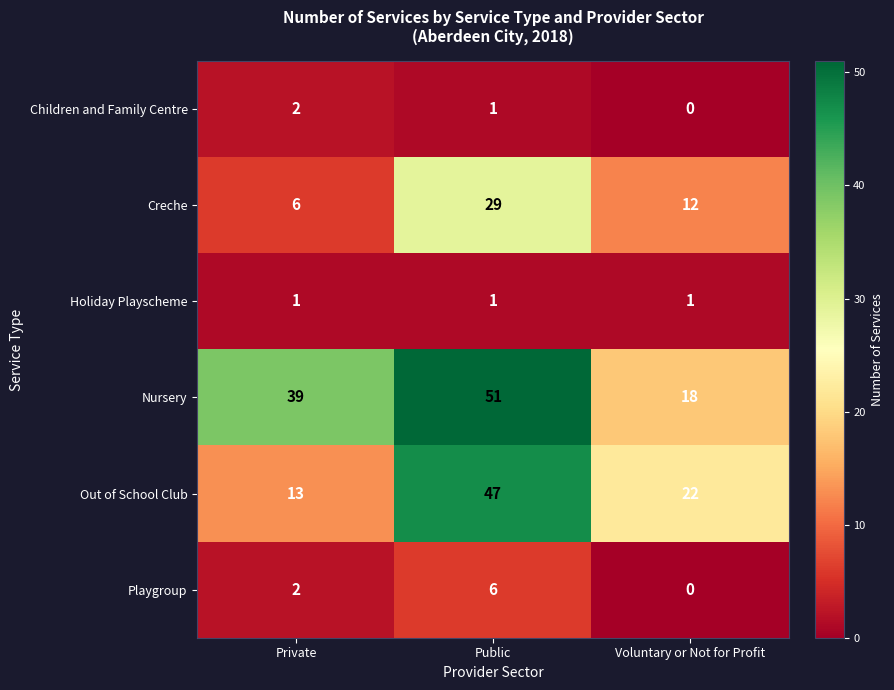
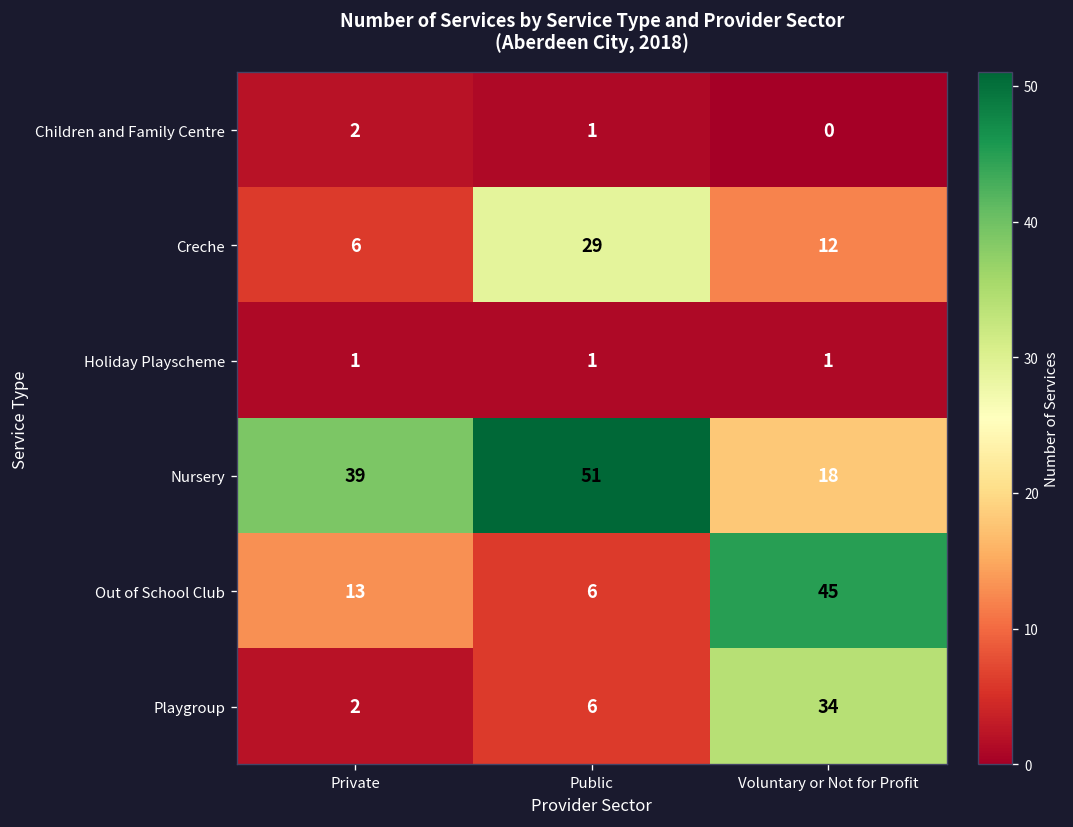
  {
    "Children and Family Centre": {
      "Private": 2,
      "Public": 1,
      "Voluntary or Not for Profit": 0
    },
    "Creche": {
      "Private": 6,
      "Public": 29,
      "Voluntary or Not for Profit": 12
    },
    "Holiday Playscheme": {
      "Private": 1,
      "Public": 1,
      "Voluntary or Not for Profit": 1
    },
    "Nursery": {
      "Private": 39,
      "Public": 51,
      "Voluntary or Not for Profit": 18
    },
    "Out of School Club": {
      "Private": 13,
-     "Public": 47,
-     "Voluntary or Not for Profit": 22
+     "Public": 6,
+     "Voluntary or Not for Profit": 45
    },
    "Playgroup": {
      "Private": 2,
      "Public": 6,
-     "Voluntary or Not for Profit": 0
+     "Voluntary or Not for Profit": 34
    }
  }
